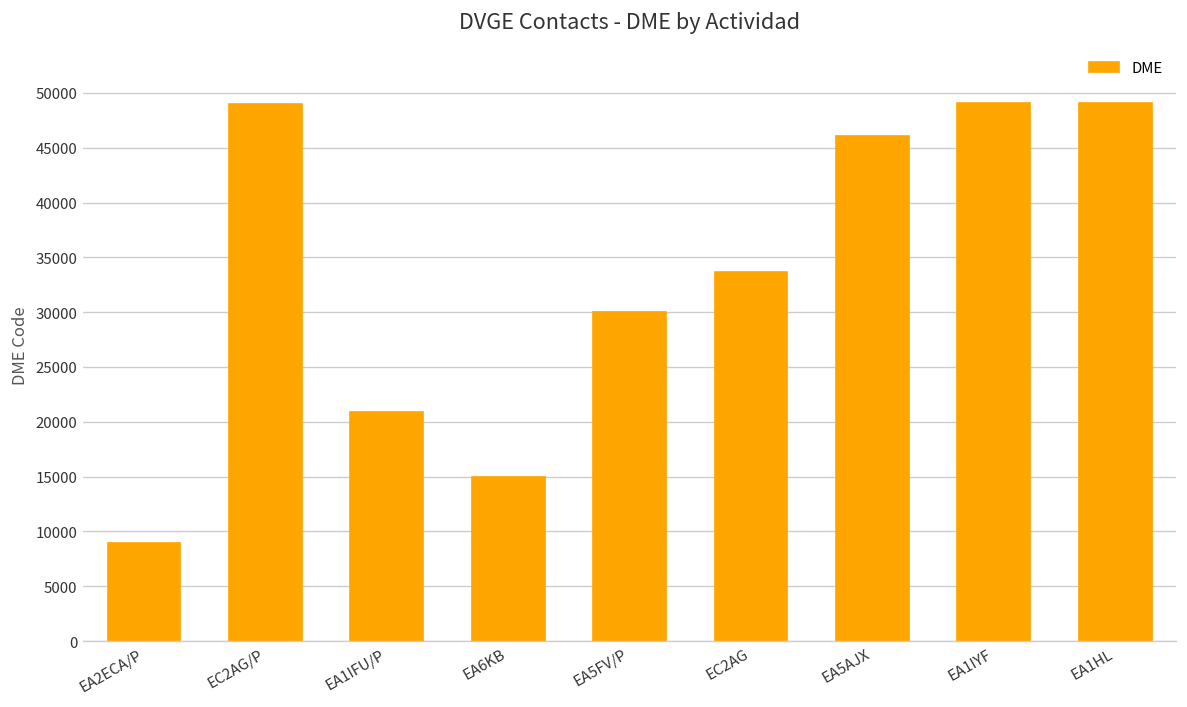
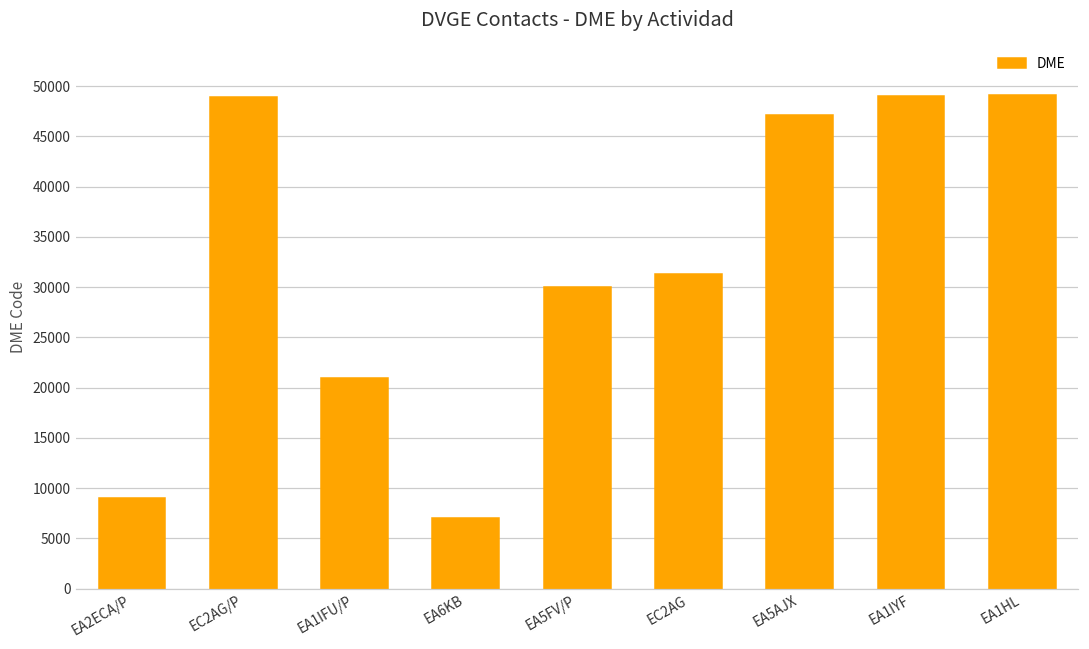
  {
    "EA2ECA/P": 9000,
    "EC2AG/P": 49000,
    "EA1IFU/P": 21000,
-   "EA6KB": 15000,
+   "EA6KB": 7000,
    "EA5FV/P": 30000,
-   "EC2AG": 34000,
-   "EA5AJX": 46000,
+   "EC2AG": 31000,
+   "EA5AJX": 47000,
    "EA1IYF": 49000,
    "EA1HL": 49000
  }
